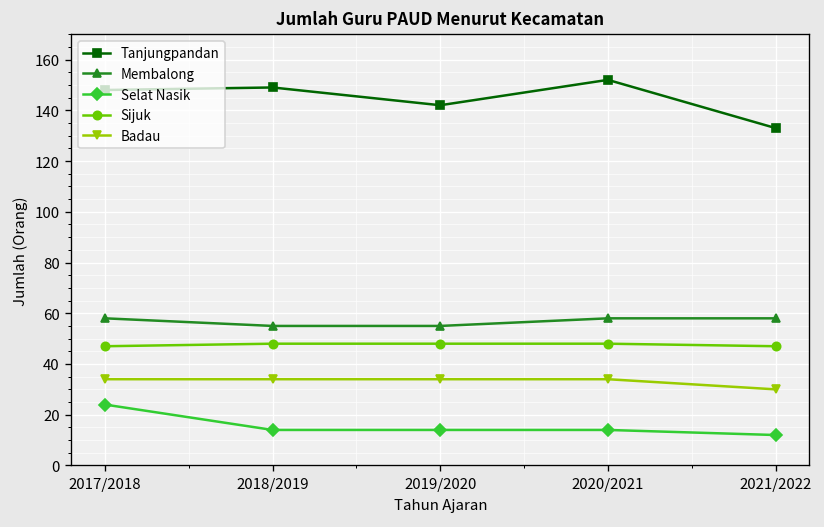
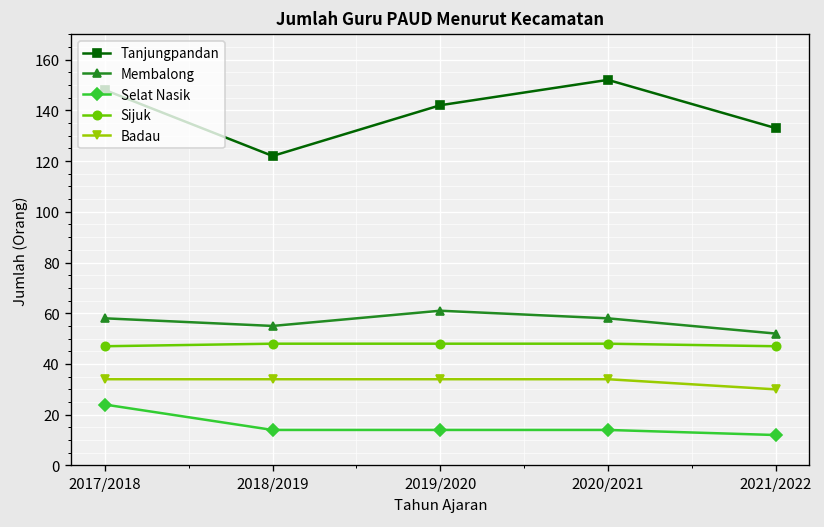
  {
    "Tanjungpandan": {
-     "2018/2019": 149,
+     "2018/2019": 122,
      "2019/2020": 142,
      "2020/2021": 152,
      "2021/2022": 133
    },
    "Membalong": {
      "2017/2018": 58,
      "2018/2019": 55,
-     "2019/2020": 55,
+     "2019/2020": 61,
      "2020/2021": 58,
-     "2021/2022": 58
+     "2021/2022": 52
    },
    "Selat Nasik": {
      "2017/2018": 24,
      "2018/2019": 14,
      "2019/2020": 14,
      "2020/2021": 14,
      "2021/2022": 12
    }
  }
